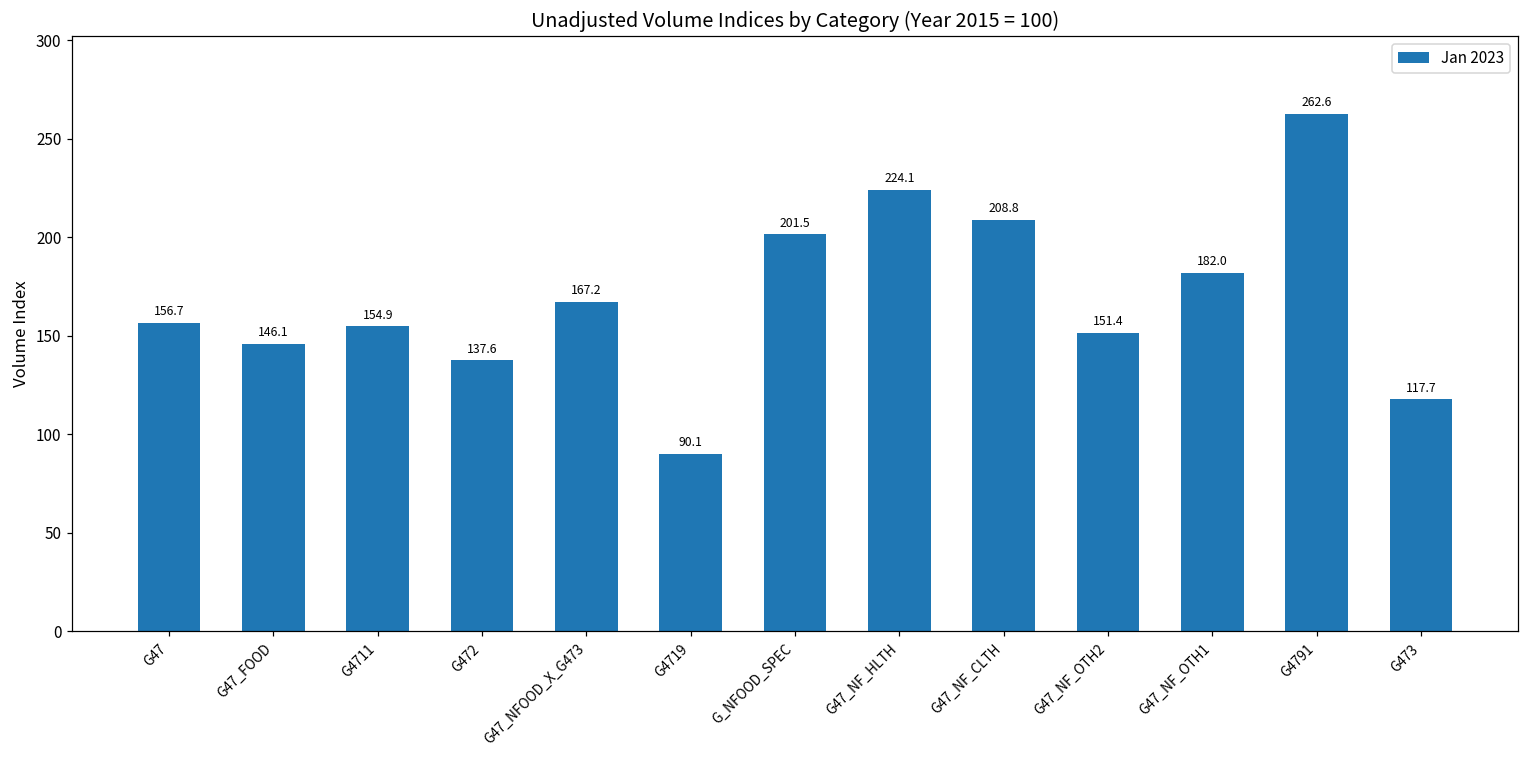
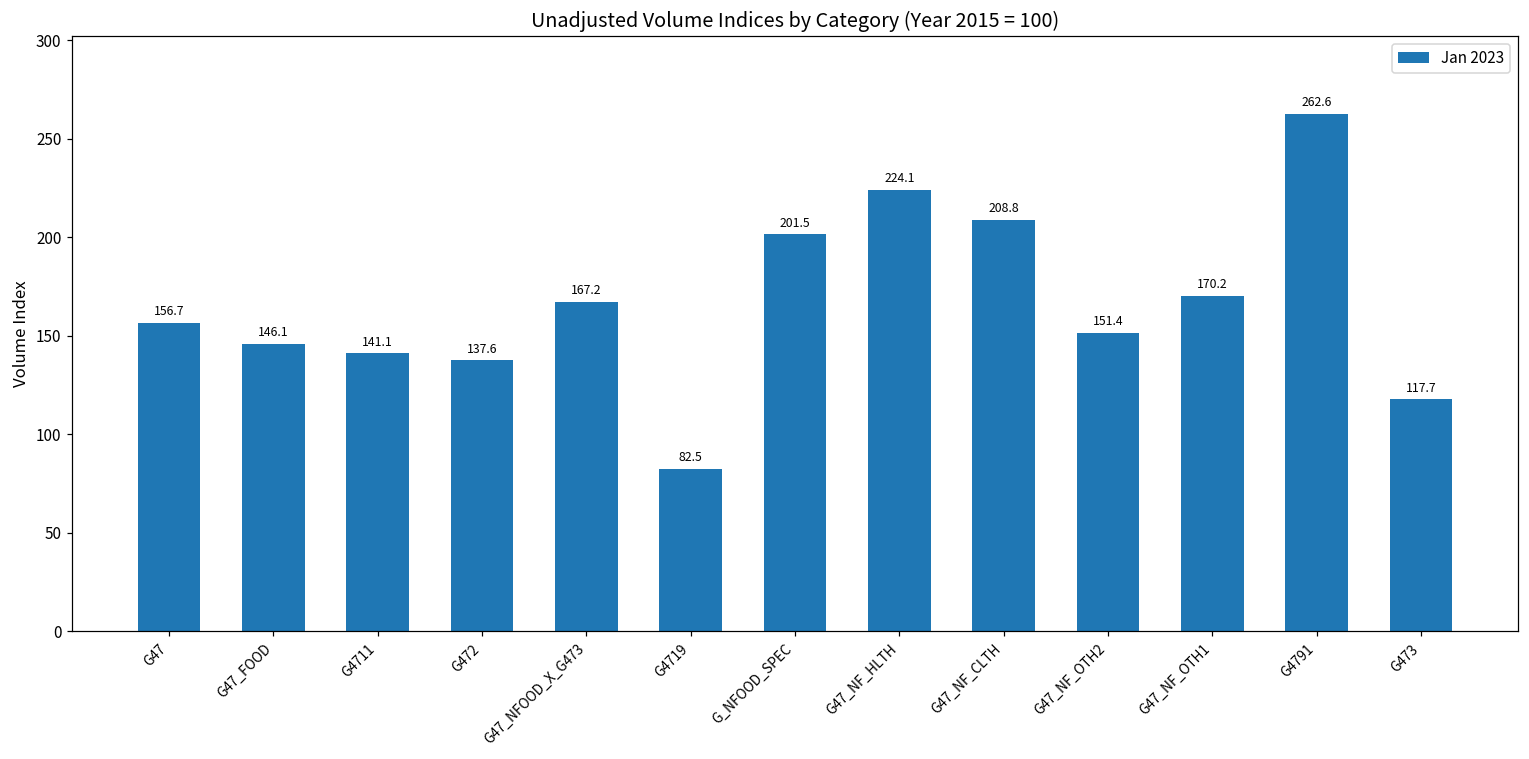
  {
    "G47": 156.7,
    "G47_FOOD": 146.1,
-   "G4711": 154.9,
+   "G4711": 141.1,
    "G472": 137.6,
    "G47_NFOOD_X_G473": 167.2,
-   "G4719": 90.1,
+   "G4719": 82.5,
    "G_NFOOD_SPEC": 201.5,
    "G47_NF_HLTH": 224.1,
    "G47_NF_CLTH": 208.8,
    "G47_NF_OTH2": 151.4,
-   "G47_NF_OTH1": 182.0,
+   "G47_NF_OTH1": 170.2,
    "G4791": 262.6,
    "G473": 117.7
  }
